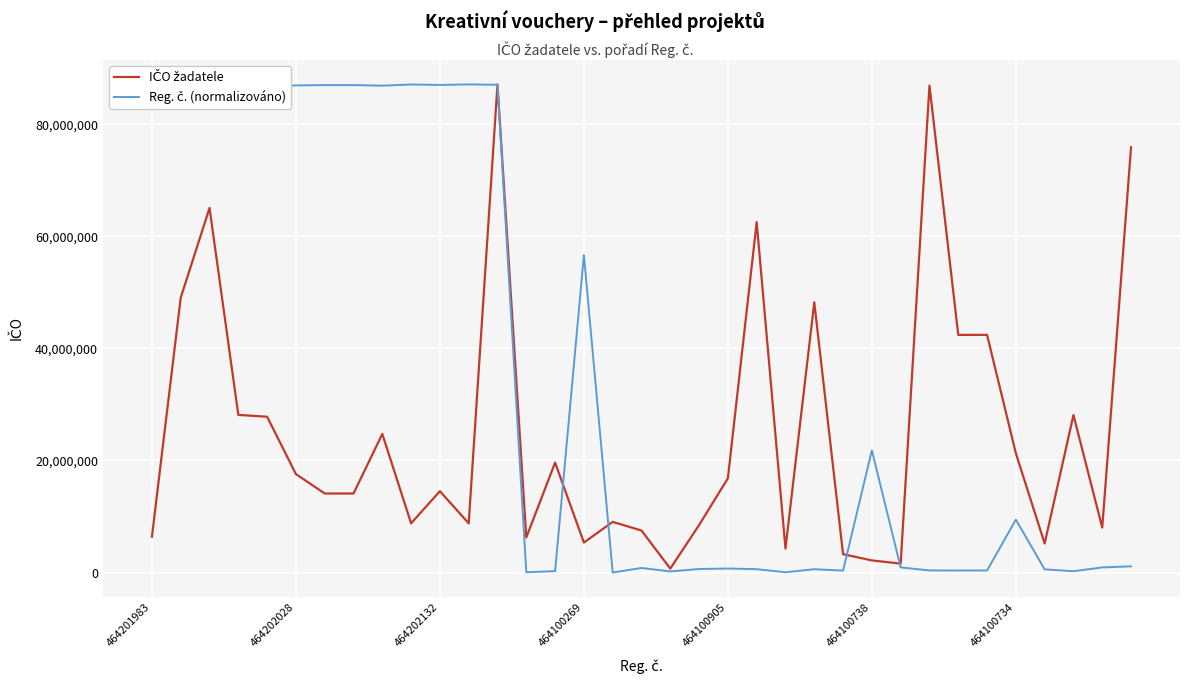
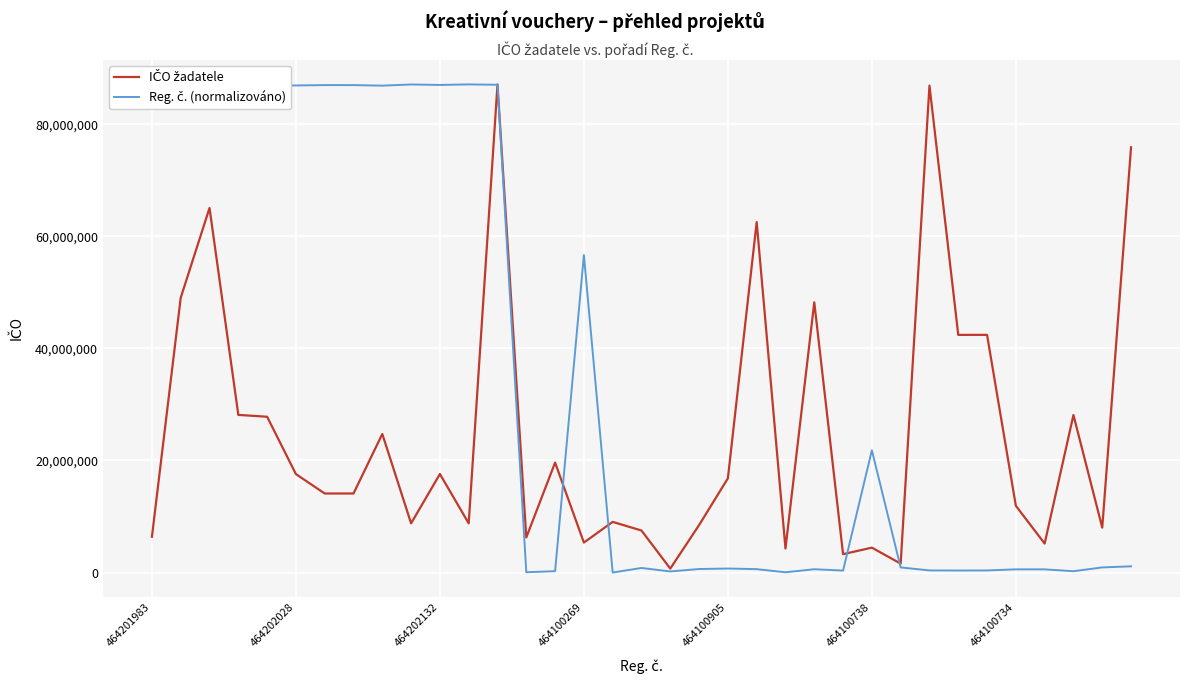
  {
    "IČO žadatele": {
      "464201983": "6,000,000",
      "464202028": "18,000,000",
-     "464202132": "15,000,000",
+     "464202132": "18,000,000",
      "464100269": "5,000,000",
      "464100905": "17,000,000",
-     "464100738": "2,000,000",
-     "464100734": "21,000,000"
+     "464100738": "4,000,000",
+     "464100734": "12,000,000"
    },
    "Reg. č. (normalizováno)": {
      "464202028": "87,000,000",
      "464202132": "87,000,000",
      "464100269": "57,000,000",
      "464100905": "1,000,000",
      "464100738": "22,000,000",
-     "464100734": "9,000,000"
+     "464100734": "1,000,000"
    }
  }
